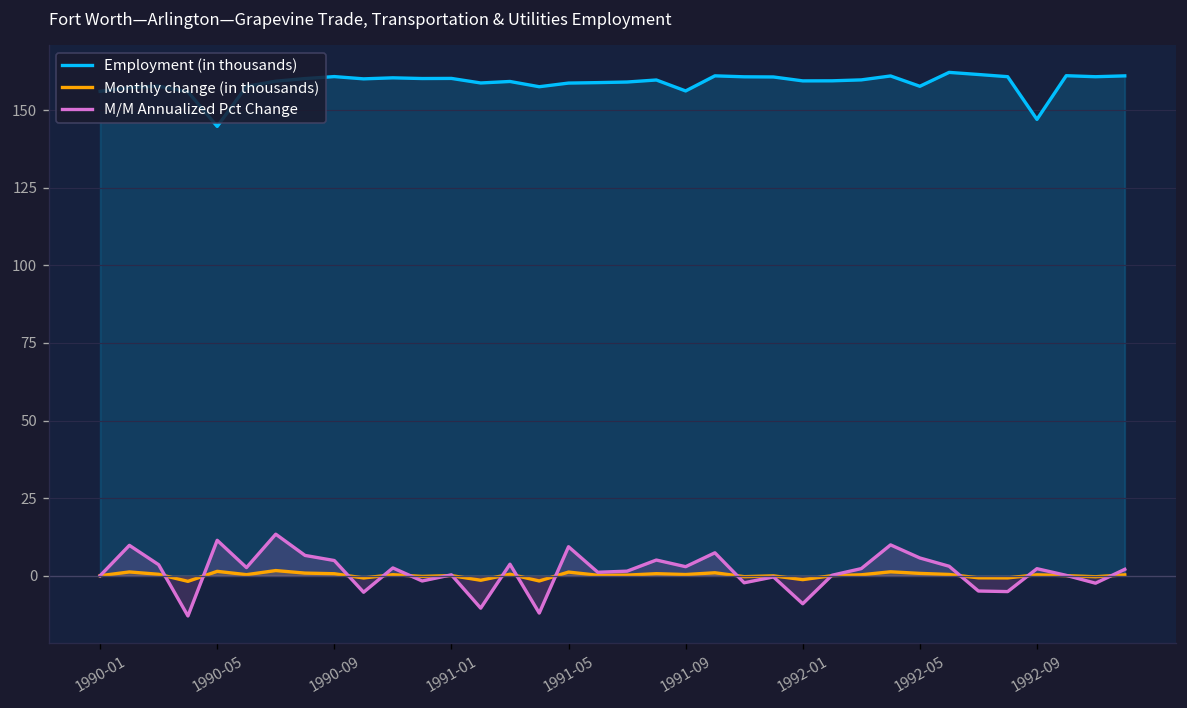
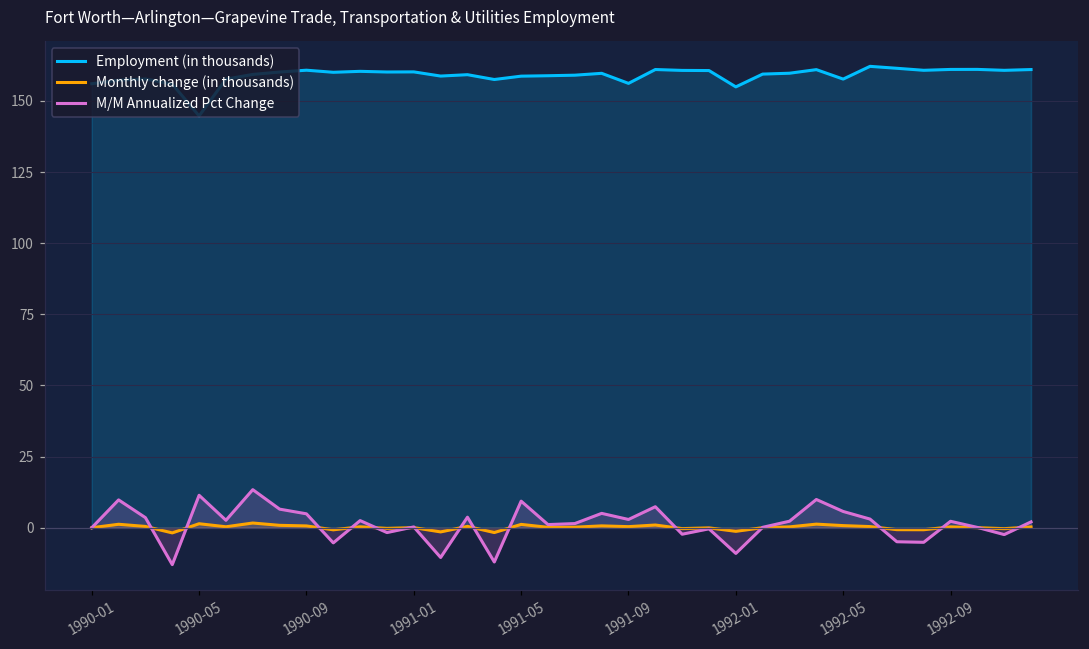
  {
    "Employment (in thousands)": {
      "1990-09": 161,
      "1991-01": 160,
      "1991-05": 159,
      "1991-09": 156,
-     "1992-01": 159,
+     "1992-01": 155,
      "1992-05": 158,
-     "1992-09": 147
+     "1992-09": 161
    }
  }
